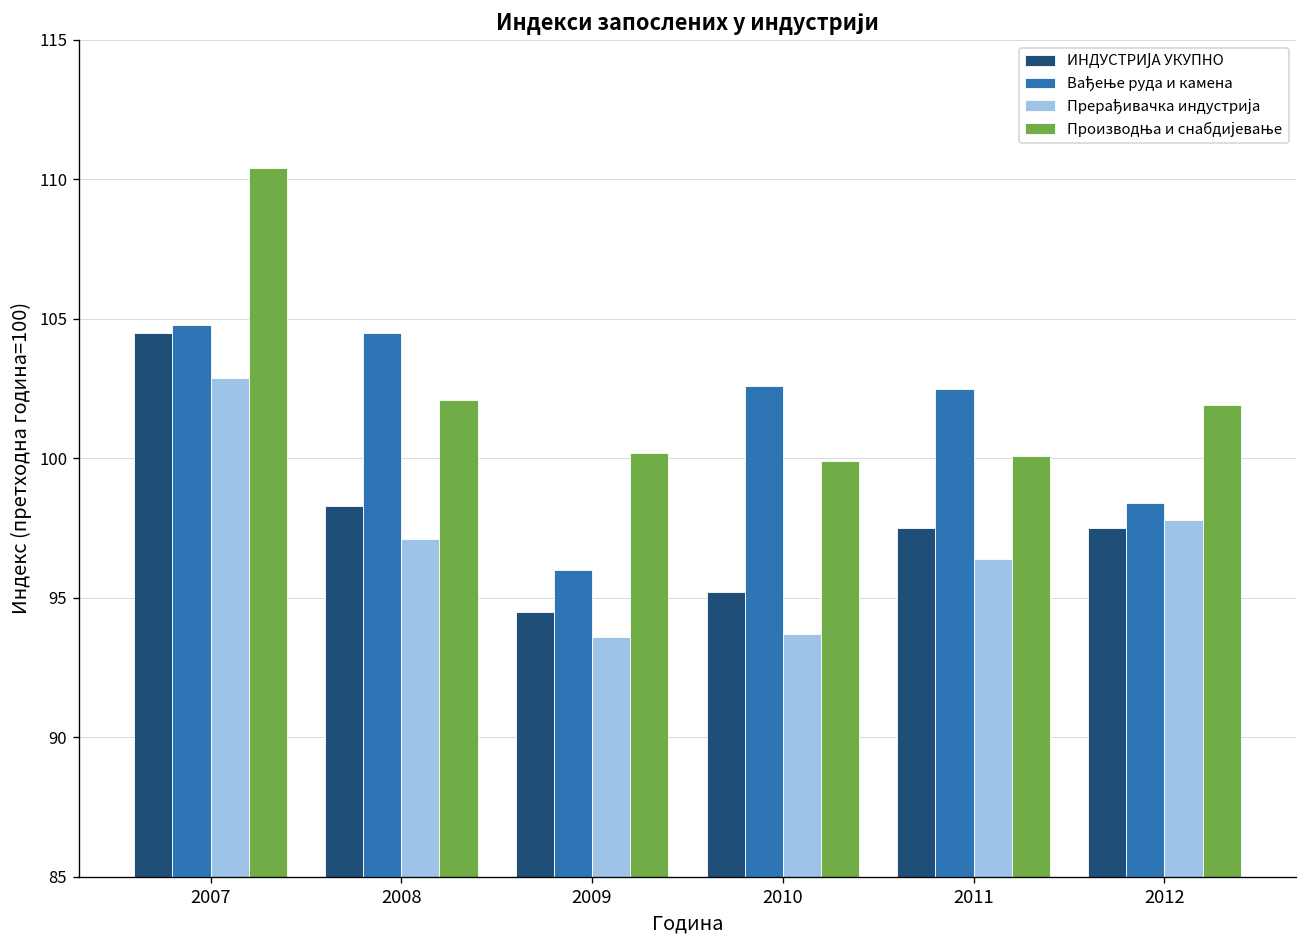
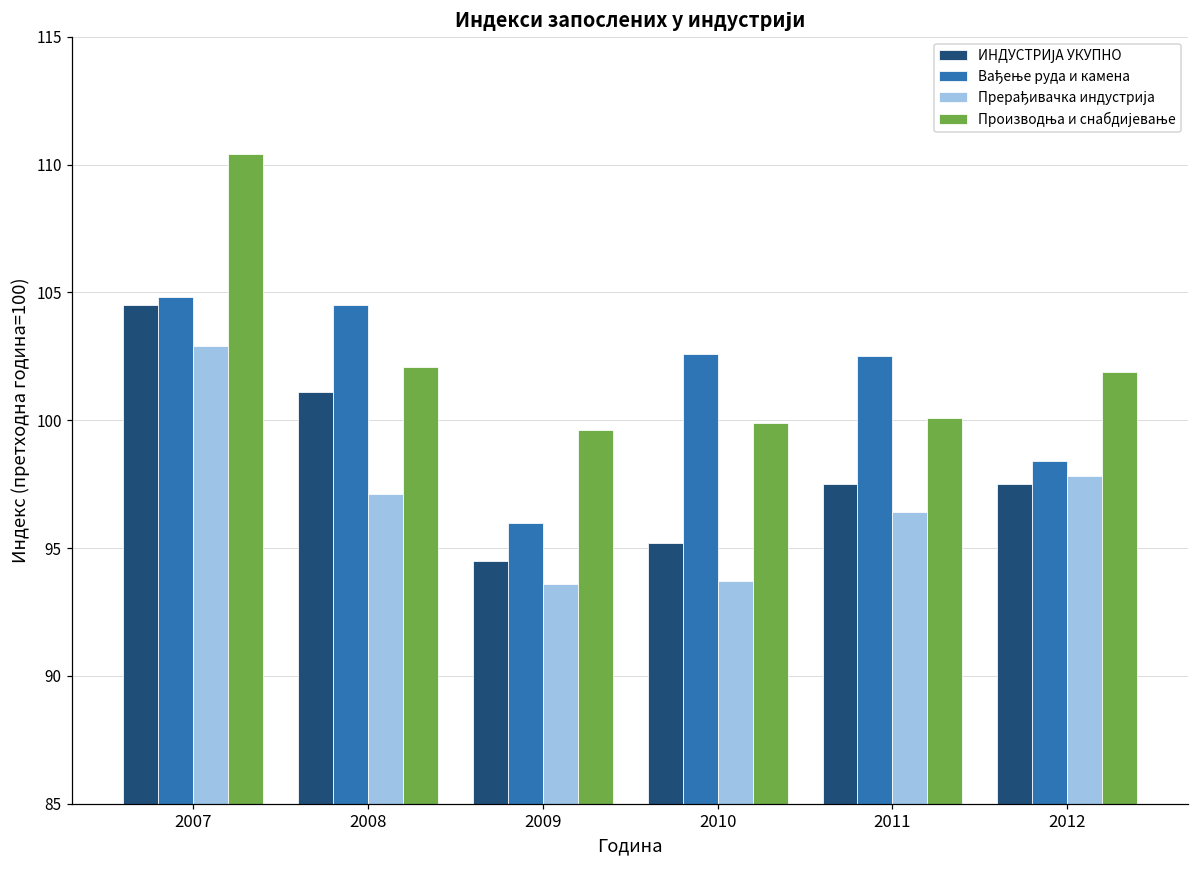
  {
    "ИНДУСТРИЈА УКУПНО": {
      "2007": 104.5,
-     "2008": 98.3,
+     "2008": 101.1,
      "2009": 94.5,
      "2010": 95.2,
      "2011": 97.5,
      "2012": 97.5
    },
    "Вађење руда и камена": {
      "2007": 104.8,
      "2008": 104.5,
      "2009": 96.0,
      "2010": 102.6,
      "2011": 102.5,
      "2012": 98.4
    },
    "Прерађивачка индустрија": {
      "2007": 102.9,
      "2008": 97.1,
      "2009": 93.6,
      "2010": 93.7,
      "2011": 96.4,
      "2012": 97.8
    },
    "Производња и снабдијевање": {
      "2007": 110.4,
      "2008": 102.1,
-     "2009": 100.2,
+     "2009": 99.6,
      "2010": 99.9,
      "2011": 100.1,
      "2012": 101.9
    }
  }
